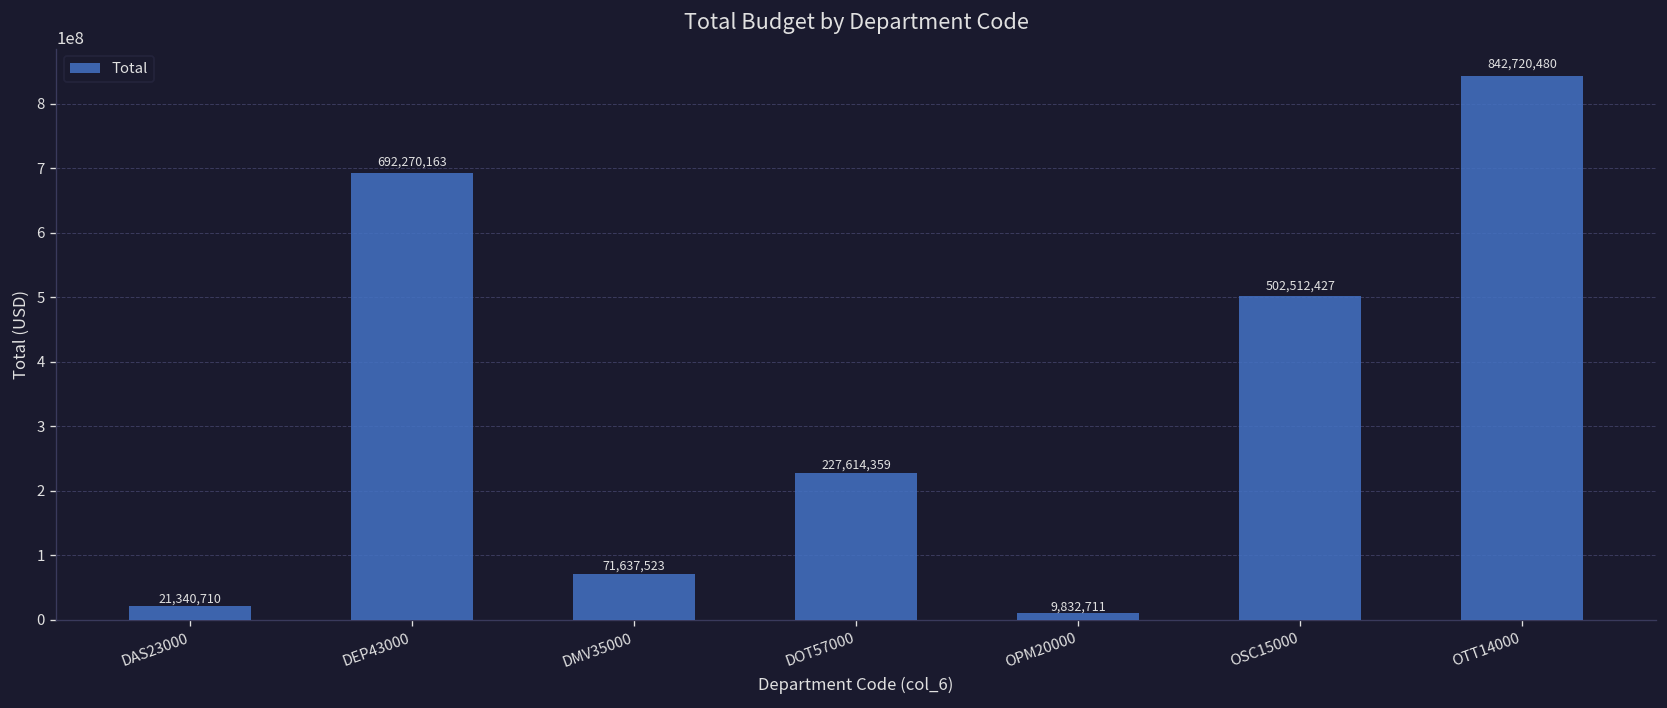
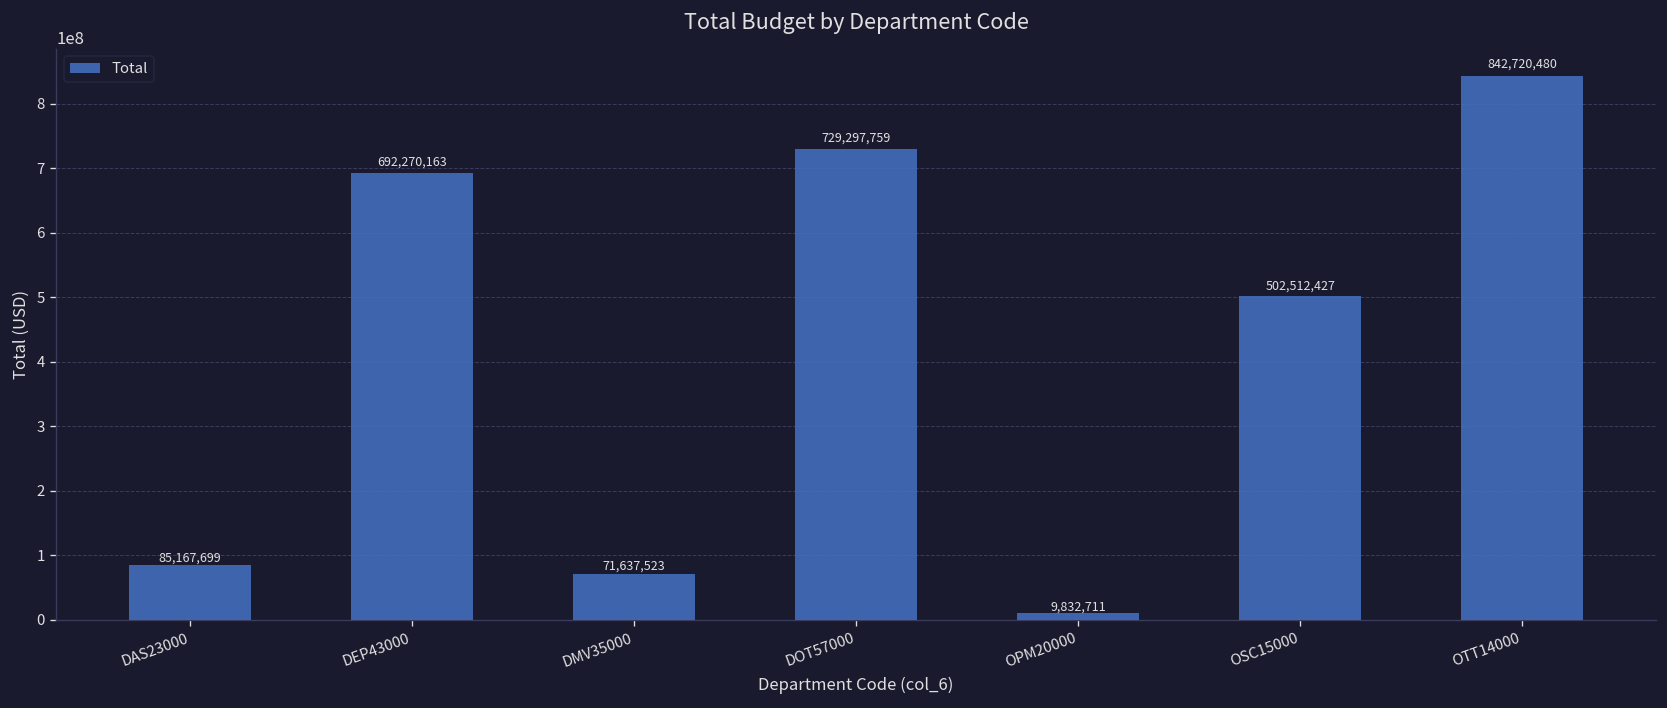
  {
-   "DAS23000": "21,340,710",
+   "DAS23000": "85,167,699",
    "DEP43000": "692,270,163",
    "DMV35000": "71,637,523",
-   "DOT57000": "227,614,359",
+   "DOT57000": "729,297,759",
    "OPM20000": "9,832,711",
    "OSC15000": "502,512,427",
    "OTT14000": "842,720,480"
  }
